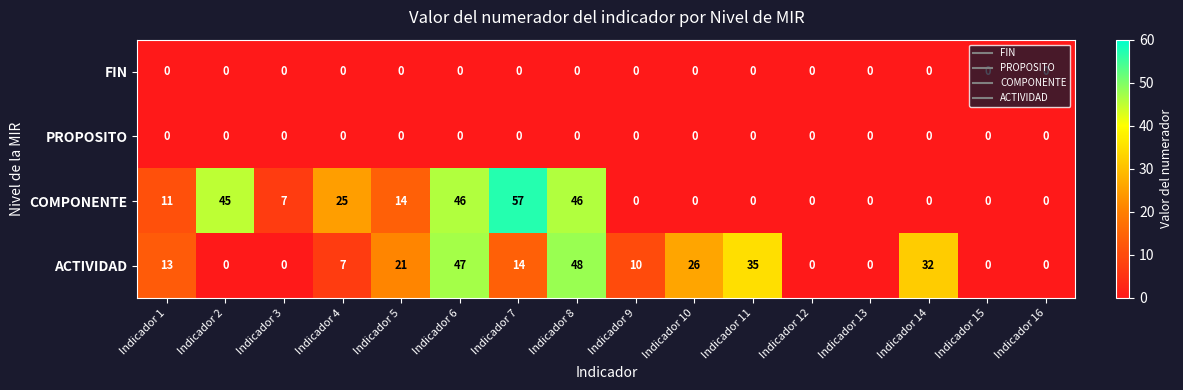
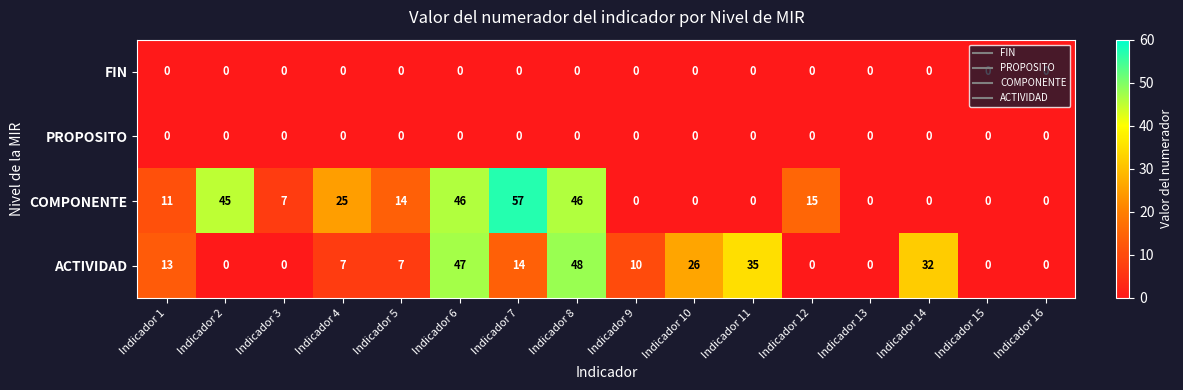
  {
    "FIN": {
      "Indicador 1": 0,
      "Indicador 2": 0,
      "Indicador 3": 0,
      "Indicador 4": 0,
      "Indicador 5": 0,
      "Indicador 6": 0,
      "Indicador 7": 0,
      "Indicador 8": 0,
      "Indicador 9": 0,
      "Indicador 10": 0,
      "Indicador 11": 0,
      "Indicador 12": 0,
      "Indicador 13": 0,
      "Indicador 14": 0
    },
    "PROPOSITO": {
      "Indicador 1": 0,
      "Indicador 2": 0,
      "Indicador 3": 0,
      "Indicador 4": 0,
      "Indicador 5": 0,
      "Indicador 6": 0,
      "Indicador 7": 0,
      "Indicador 8": 0,
      "Indicador 9": 0,
      "Indicador 10": 0,
      "Indicador 11": 0,
      "Indicador 12": 0,
      "Indicador 13": 0,
      "Indicador 14": 0,
      "Indicador 15": 0,
      "Indicador 16": 0
    },
    "COMPONENTE": {
      "Indicador 1": 11,
      "Indicador 2": 45,
      "Indicador 3": 7,
      "Indicador 4": 25,
      "Indicador 5": 14,
      "Indicador 6": 46,
      "Indicador 7": 57,
      "Indicador 8": 46,
      "Indicador 9": 0,
      "Indicador 10": 0,
      "Indicador 11": 0,
-     "Indicador 12": 0,
+     "Indicador 12": 15,
      "Indicador 13": 0,
      "Indicador 14": 0,
      "Indicador 15": 0,
      "Indicador 16": 0
    },
    "ACTIVIDAD": {
      "Indicador 1": 13,
      "Indicador 2": 0,
      "Indicador 3": 0,
      "Indicador 4": 7,
-     "Indicador 5": 21,
+     "Indicador 5": 7,
      "Indicador 6": 47,
      "Indicador 7": 14,
      "Indicador 8": 48,
      "Indicador 9": 10,
      "Indicador 10": 26,
      "Indicador 11": 35,
      "Indicador 12": 0,
      "Indicador 13": 0,
      "Indicador 14": 32,
      "Indicador 15": 0,
      "Indicador 16": 0
    }
  }
